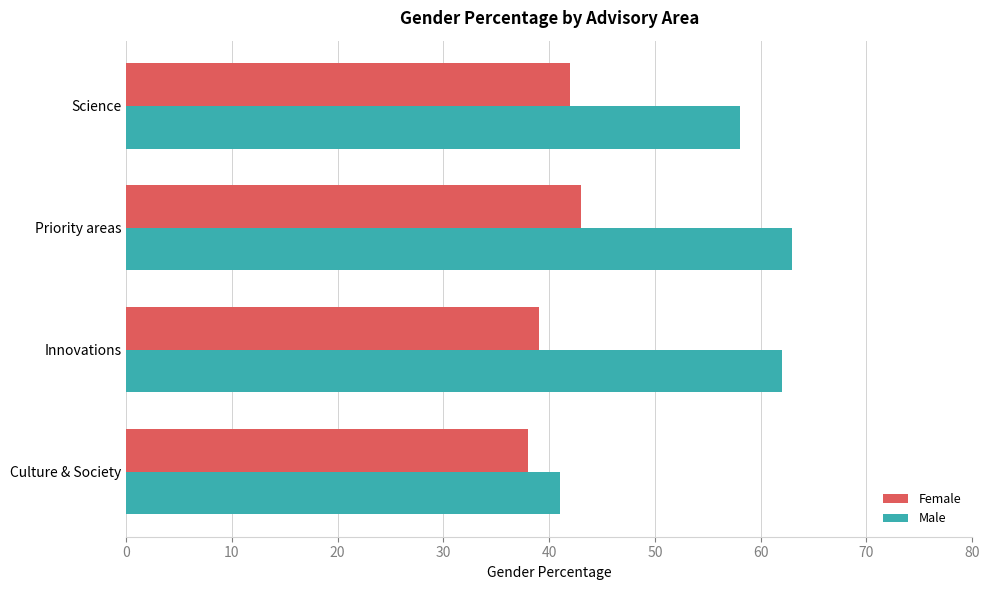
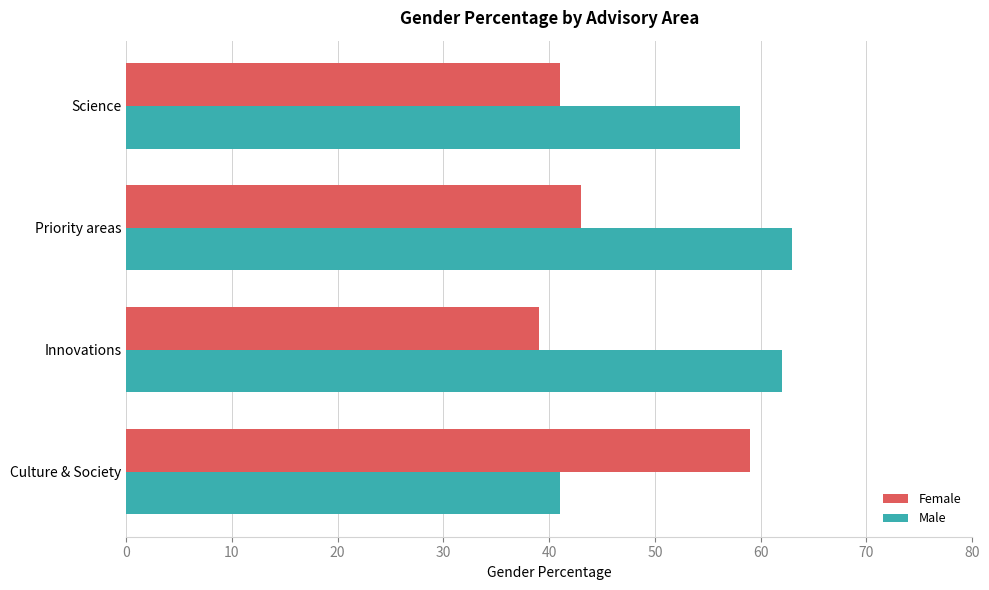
  {
    "Female": {
-     "Science": 42,
+     "Science": 41,
      "Priority areas": 43,
      "Innovations": 39,
-     "Culture & Society": 38
+     "Culture & Society": 59
    },
    "Male": {
      "Science": 58,
      "Priority areas": 63,
      "Innovations": 62,
      "Culture & Society": 41
    }
  }
